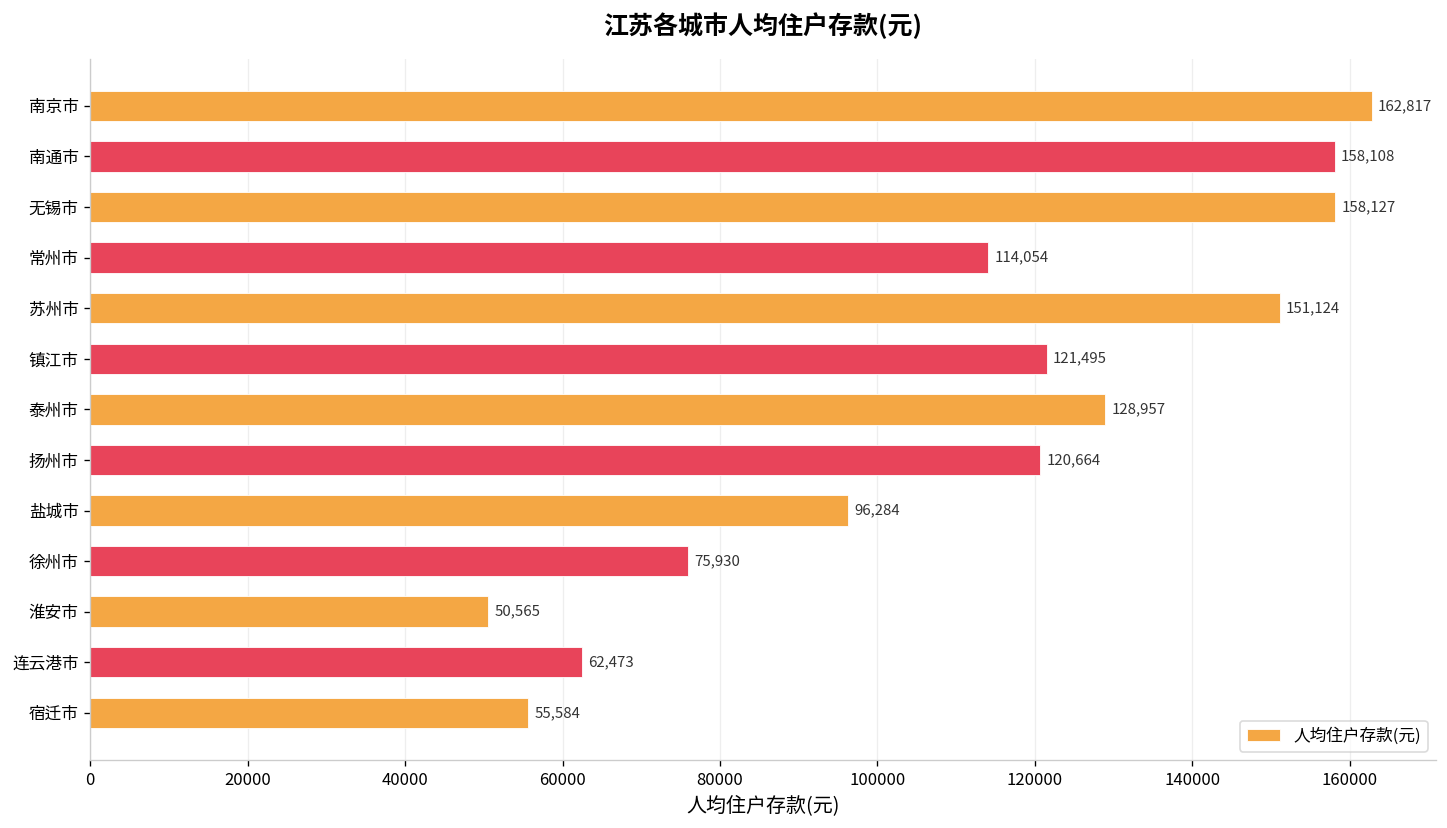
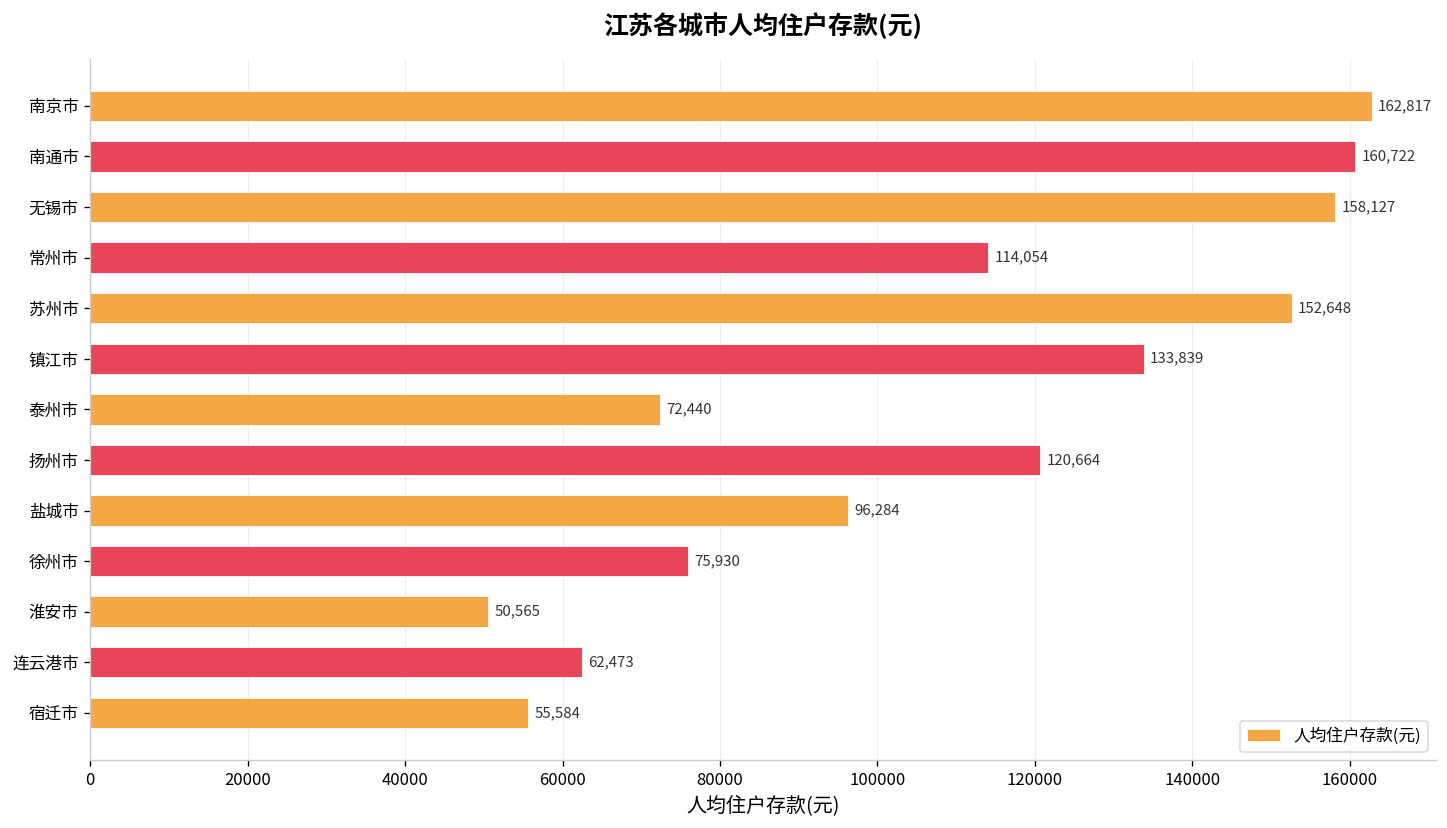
  {
    "南京市": "162,817",
-   "南通市": "158,108",
+   "南通市": "160,722",
    "无锡市": "158,127",
    "常州市": "114,054",
-   "苏州市": "151,124",
-   "镇江市": "121,495",
-   "泰州市": "128,957",
+   "苏州市": "152,648",
+   "镇江市": "133,839",
+   "泰州市": "72,440",
    "扬州市": "120,664",
    "盐城市": "96,284",
    "徐州市": "75,930",
    "淮安市": "50,565",
    "连云港市": "62,473",
    "宿迁市": "55,584"
  }
